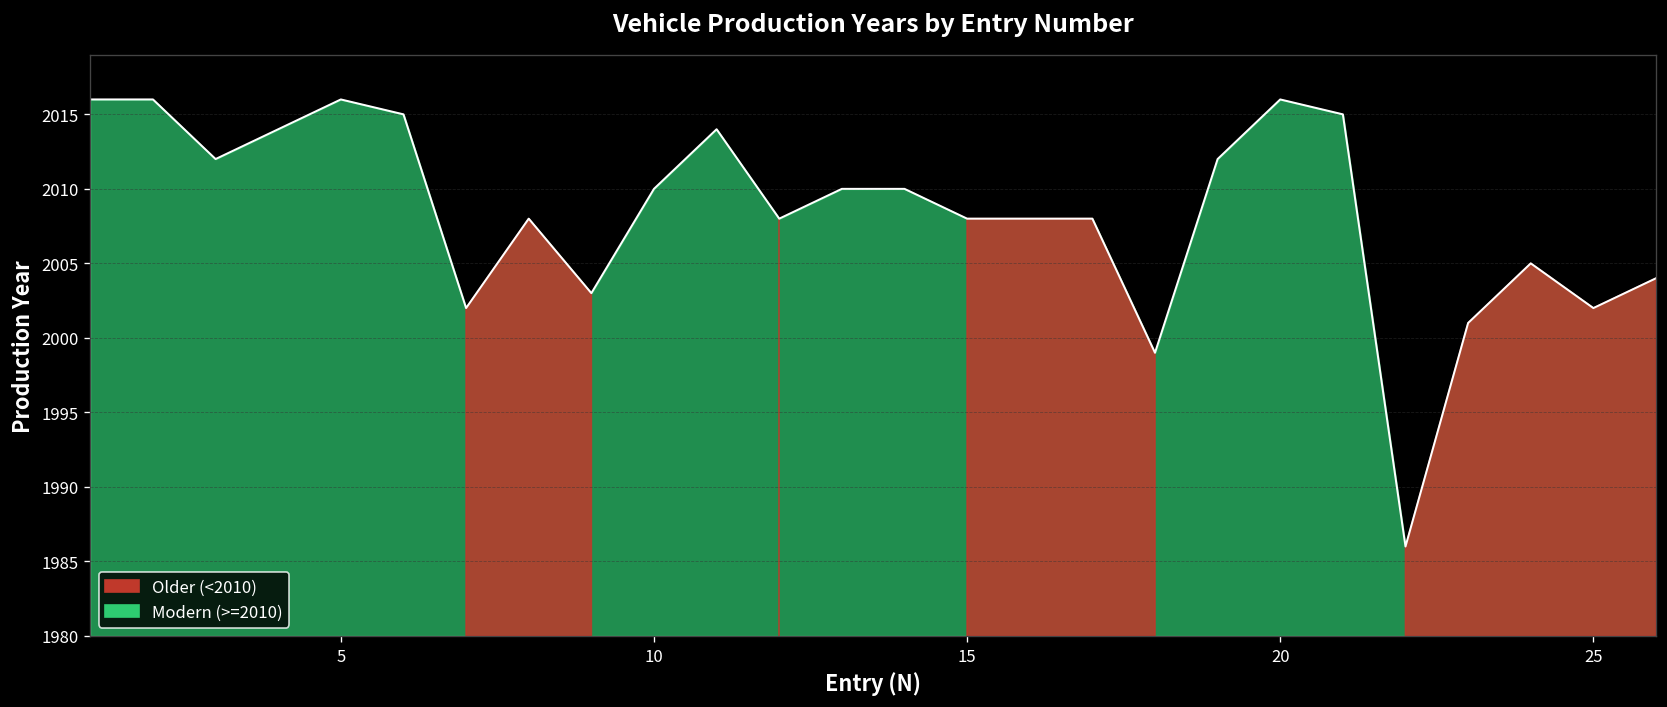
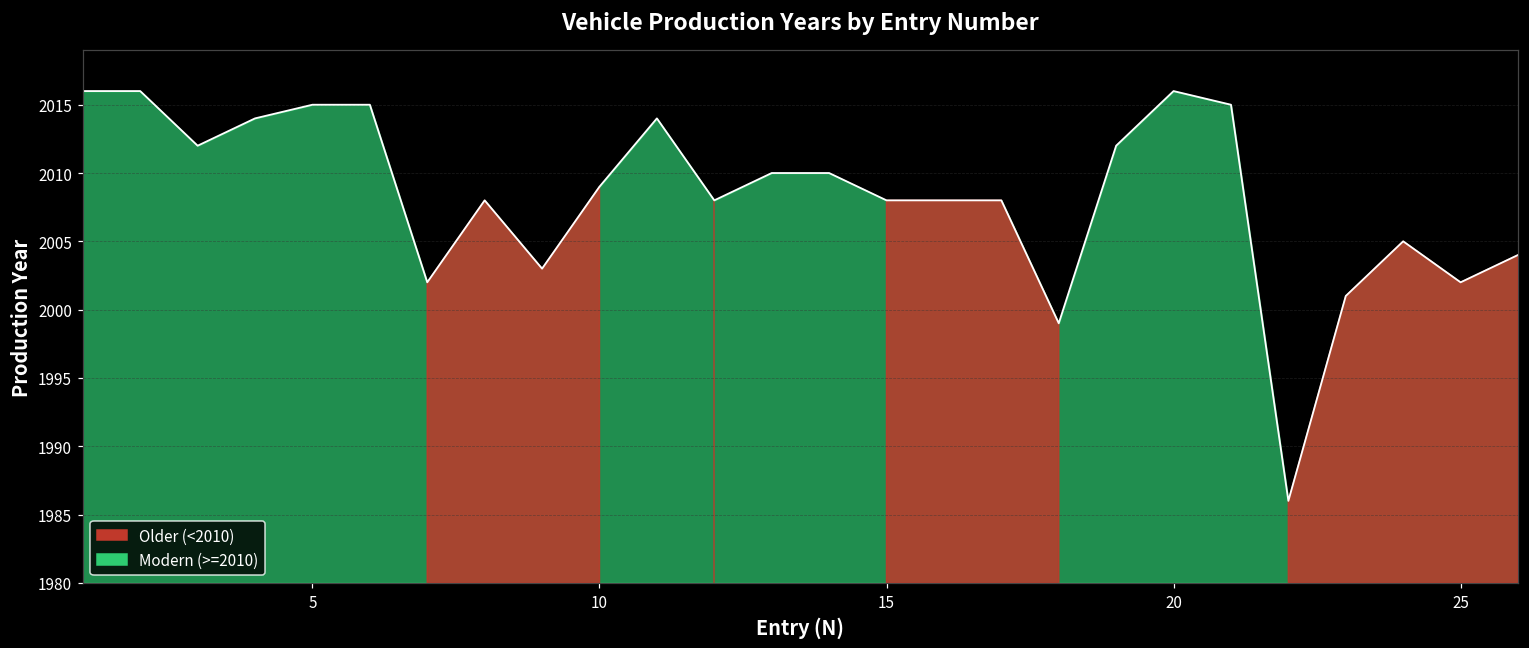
  {
-   "5": 2016,
-   "10": 2010,
+   "5": 2015,
+   "10": 2009,
    "15": 2008,
    "20": 2016,
    "25": 2002
  }
